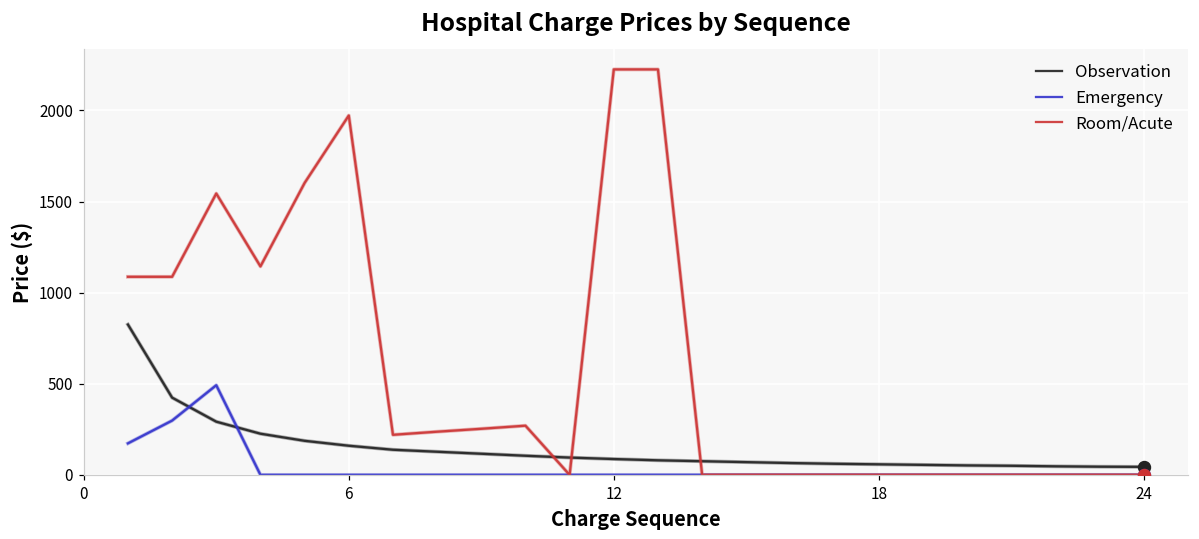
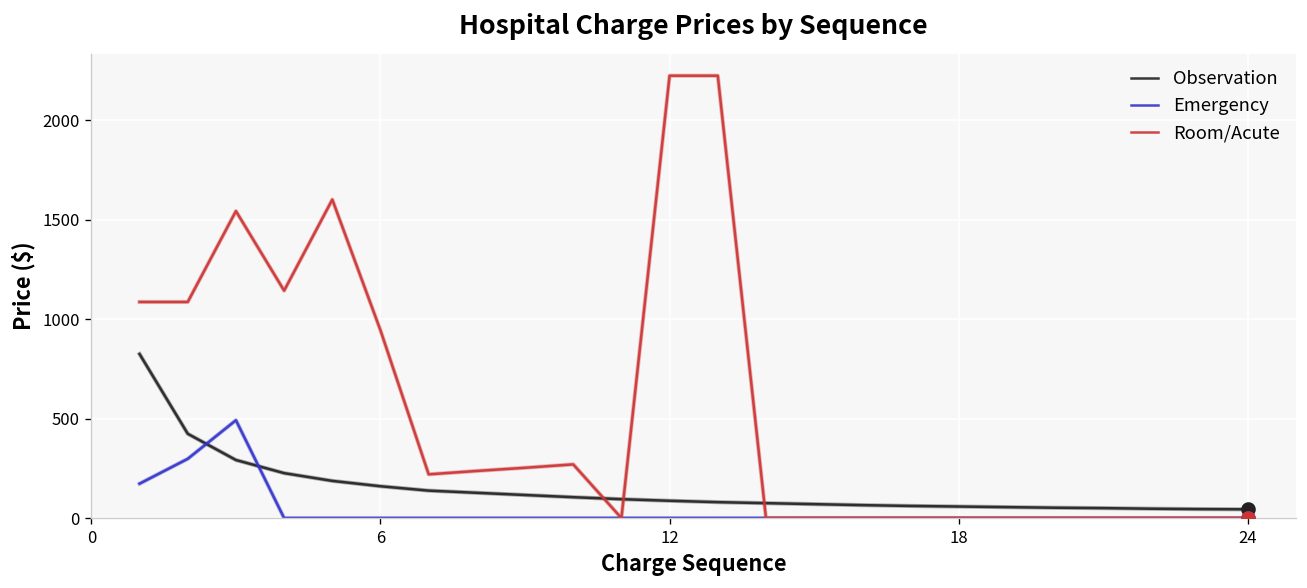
  {
    "Room/Acute": {
-     "6": 1970,
+     "6": 940,
      "12": 2230
    }
  }
